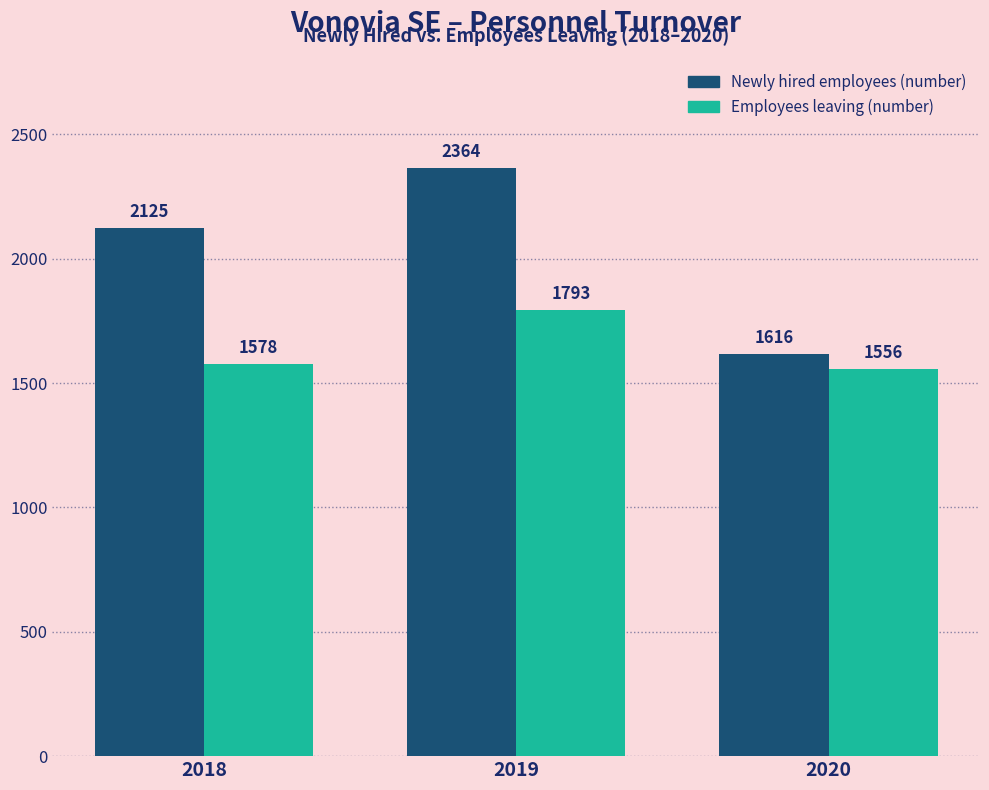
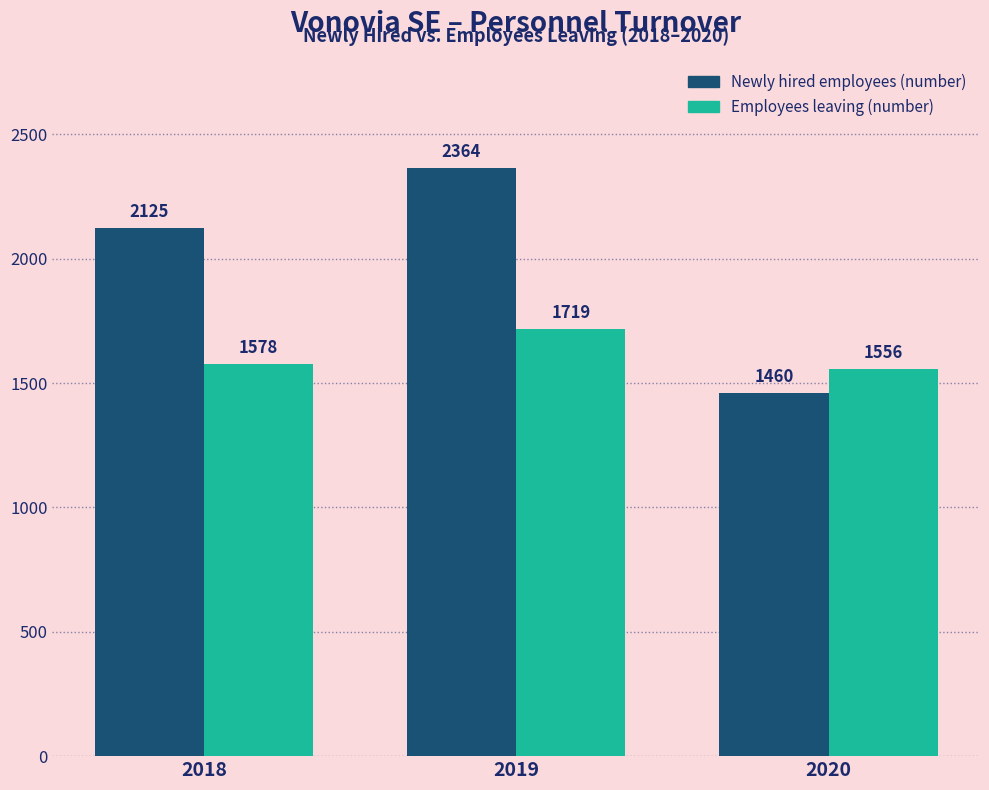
  {
    "Newly hired employees (number)": {
      "2018": 2125,
      "2019": 2364,
-     "2020": 1616
+     "2020": 1460
    },
    "Employees leaving (number)": {
      "2018": 1578,
-     "2019": 1793,
+     "2019": 1719,
      "2020": 1556
    }
  }
